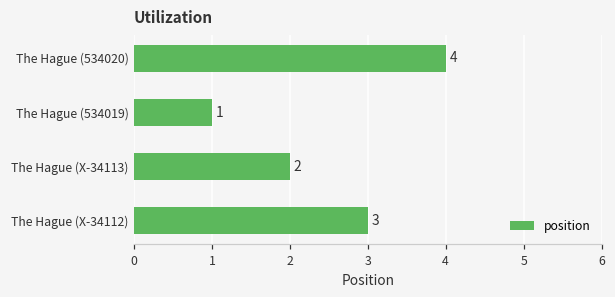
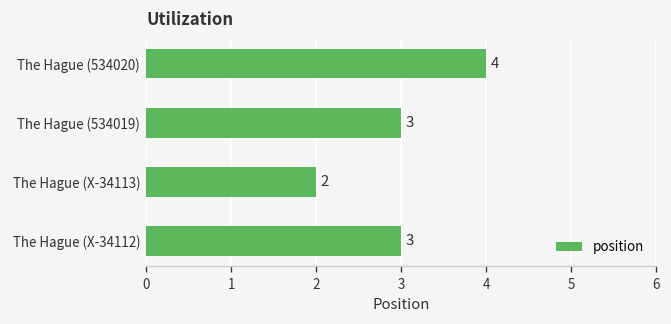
  {
    "The Hague (534020)": 4,
-   "The Hague (534019)": 1,
+   "The Hague (534019)": 3,
    "The Hague (X-34113)": 2,
    "The Hague (X-34112)": 3
  }
